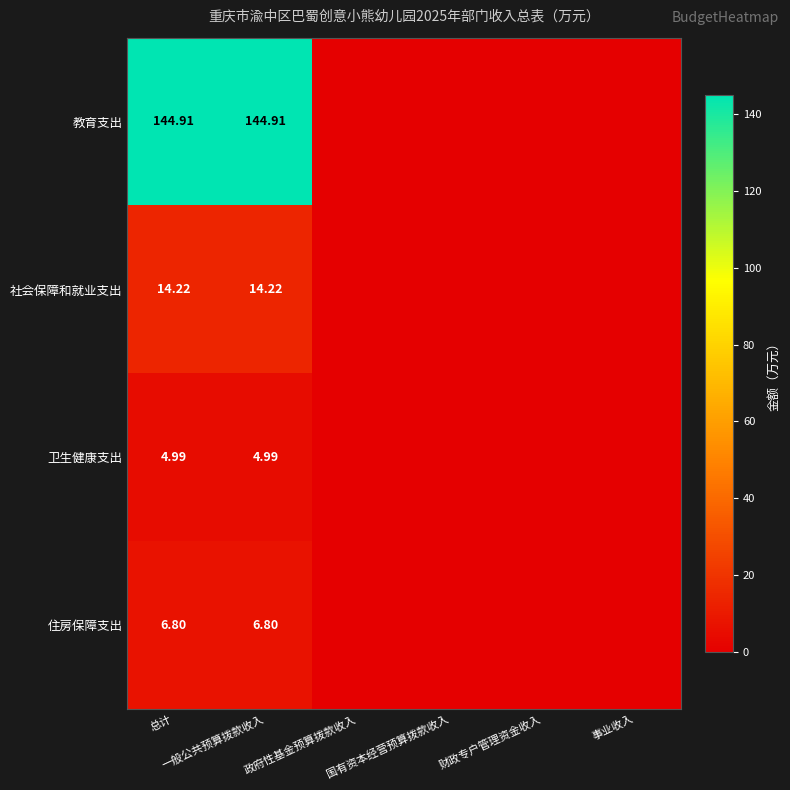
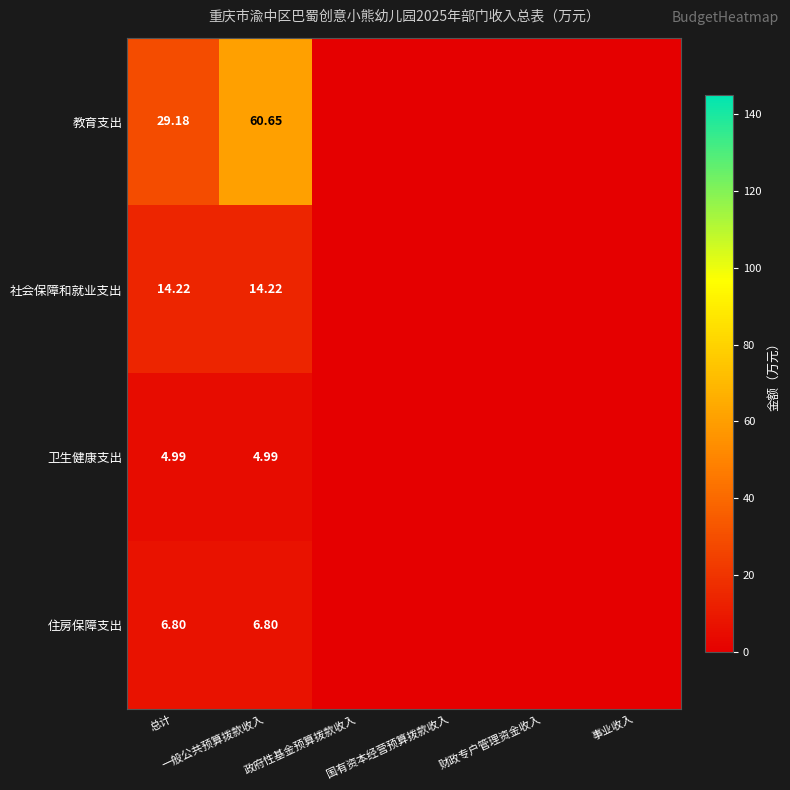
  {
    "教育支出": {
-     "总计": 144.91,
-     "一般公共预算拨款收入": 144.91
+     "总计": 29.18,
+     "一般公共预算拨款收入": 60.65
    },
    "社会保障和就业支出": {
      "总计": 14.22,
      "一般公共预算拨款收入": 14.22
    },
    "卫生健康支出": {
      "总计": 4.99,
      "一般公共预算拨款收入": 4.99
    },
    "住房保障支出": {
      "总计": 6.80,
      "一般公共预算拨款收入": 6.80
    }
  }
